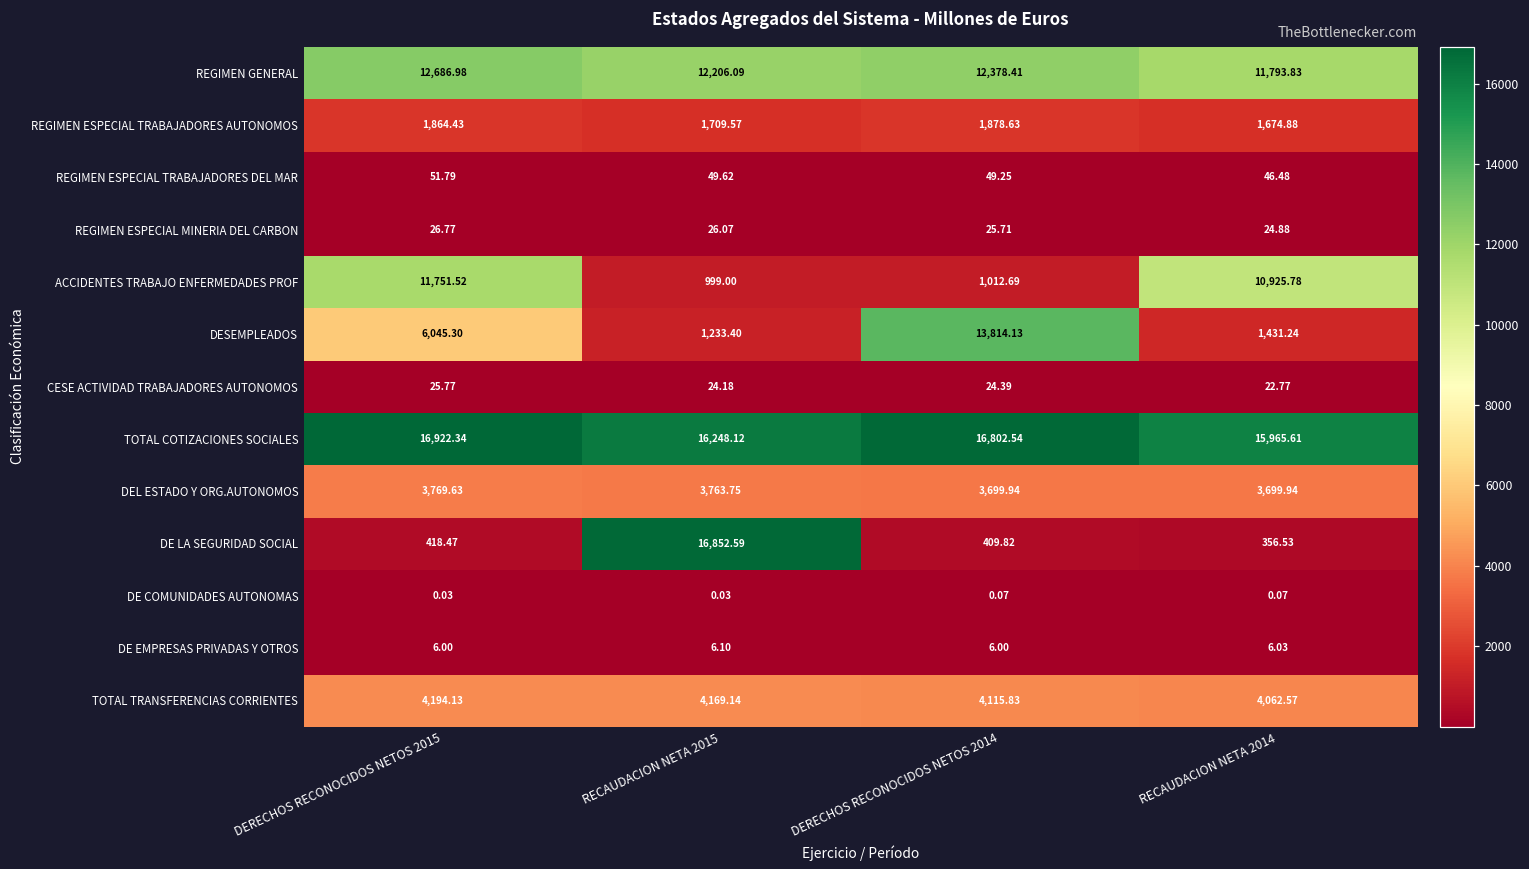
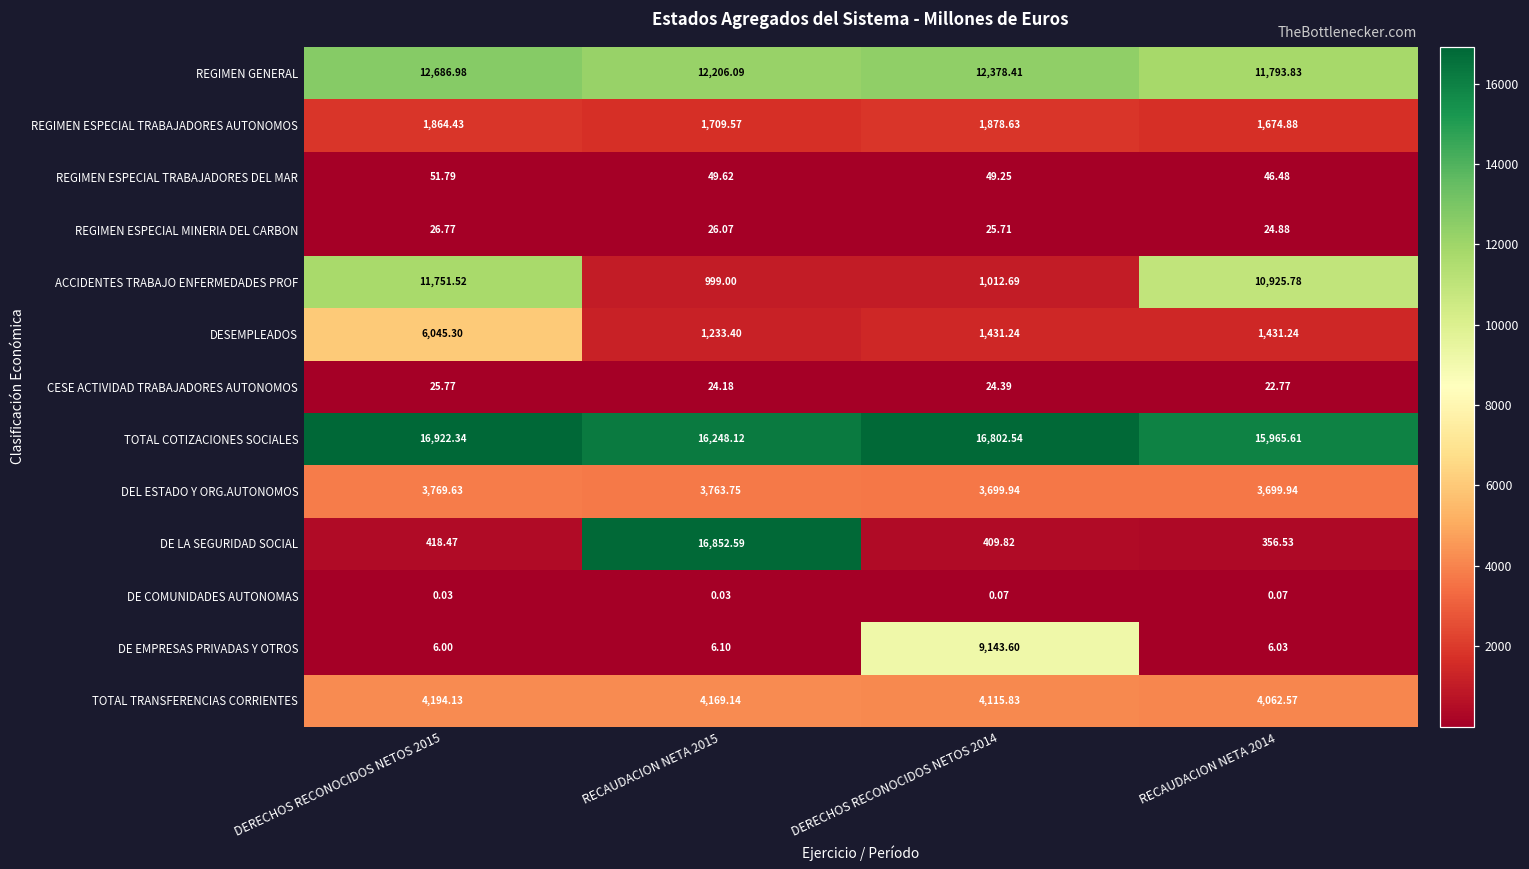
  {
    "REGIMEN GENERAL": {
      "DERECHOS RECONOCIDOS NETOS 2015": "12,686.98",
      "RECAUDACION NETA 2015": "12,206.09",
      "DERECHOS RECONOCIDOS NETOS 2014": "12,378.41",
      "RECAUDACION NETA 2014": "11,793.83"
    },
    "REGIMEN ESPECIAL TRABAJADORES AUTONOMOS": {
      "DERECHOS RECONOCIDOS NETOS 2015": "1,864.43",
      "RECAUDACION NETA 2015": "1,709.57",
      "DERECHOS RECONOCIDOS NETOS 2014": "1,878.63",
      "RECAUDACION NETA 2014": "1,674.88"
    },
    "REGIMEN ESPECIAL TRABAJADORES DEL MAR": {
      "DERECHOS RECONOCIDOS NETOS 2015": "51.79",
      "RECAUDACION NETA 2015": "49.62",
      "DERECHOS RECONOCIDOS NETOS 2014": "49.25",
      "RECAUDACION NETA 2014": "46.48"
    },
    "REGIMEN ESPECIAL MINERIA DEL CARBON": {
      "DERECHOS RECONOCIDOS NETOS 2015": "26.77",
      "RECAUDACION NETA 2015": "26.07",
      "DERECHOS RECONOCIDOS NETOS 2014": "25.71",
      "RECAUDACION NETA 2014": "24.88"
    },
    "ACCIDENTES TRABAJO ENFERMEDADES PROF": {
      "DERECHOS RECONOCIDOS NETOS 2015": "11,751.52",
      "RECAUDACION NETA 2015": "999.00",
      "DERECHOS RECONOCIDOS NETOS 2014": "1,012.69",
      "RECAUDACION NETA 2014": "10,925.78"
    },
    "DESEMPLEADOS": {
      "DERECHOS RECONOCIDOS NETOS 2015": "6,045.30",
      "RECAUDACION NETA 2015": "1,233.40",
-     "DERECHOS RECONOCIDOS NETOS 2014": "13,814.13",
+     "DERECHOS RECONOCIDOS NETOS 2014": "1,431.24",
      "RECAUDACION NETA 2014": "1,431.24"
    },
    "CESE ACTIVIDAD TRABAJADORES AUTONOMOS": {
      "DERECHOS RECONOCIDOS NETOS 2015": "25.77",
      "RECAUDACION NETA 2015": "24.18",
      "DERECHOS RECONOCIDOS NETOS 2014": "24.39",
      "RECAUDACION NETA 2014": "22.77"
    },
    "TOTAL COTIZACIONES SOCIALES": {
      "DERECHOS RECONOCIDOS NETOS 2015": "16,922.34",
      "RECAUDACION NETA 2015": "16,248.12",
      "DERECHOS RECONOCIDOS NETOS 2014": "16,802.54",
      "RECAUDACION NETA 2014": "15,965.61"
    },
    "DEL ESTADO Y ORG.AUTONOMOS": {
      "DERECHOS RECONOCIDOS NETOS 2015": "3,769.63",
      "RECAUDACION NETA 2015": "3,763.75",
      "DERECHOS RECONOCIDOS NETOS 2014": "3,699.94",
      "RECAUDACION NETA 2014": "3,699.94"
    },
    "DE LA SEGURIDAD SOCIAL": {
      "DERECHOS RECONOCIDOS NETOS 2015": "418.47",
      "RECAUDACION NETA 2015": "16,852.59",
      "DERECHOS RECONOCIDOS NETOS 2014": "409.82",
      "RECAUDACION NETA 2014": "356.53"
    },
    "DE COMUNIDADES AUTONOMAS": {
      "DERECHOS RECONOCIDOS NETOS 2015": "0.03",
      "RECAUDACION NETA 2015": "0.03",
      "DERECHOS RECONOCIDOS NETOS 2014": "0.07",
      "RECAUDACION NETA 2014": "0.07"
    },
    "DE EMPRESAS PRIVADAS Y OTROS": {
      "DERECHOS RECONOCIDOS NETOS 2015": "6.00",
      "RECAUDACION NETA 2015": "6.10",
-     "DERECHOS RECONOCIDOS NETOS 2014": "6.00",
+     "DERECHOS RECONOCIDOS NETOS 2014": "9,143.60",
      "RECAUDACION NETA 2014": "6.03"
    },
    "TOTAL TRANSFERENCIAS CORRIENTES": {
      "DERECHOS RECONOCIDOS NETOS 2015": "4,194.13",
      "RECAUDACION NETA 2015": "4,169.14",
      "DERECHOS RECONOCIDOS NETOS 2014": "4,115.83",
      "RECAUDACION NETA 2014": "4,062.57"
    }
  }
